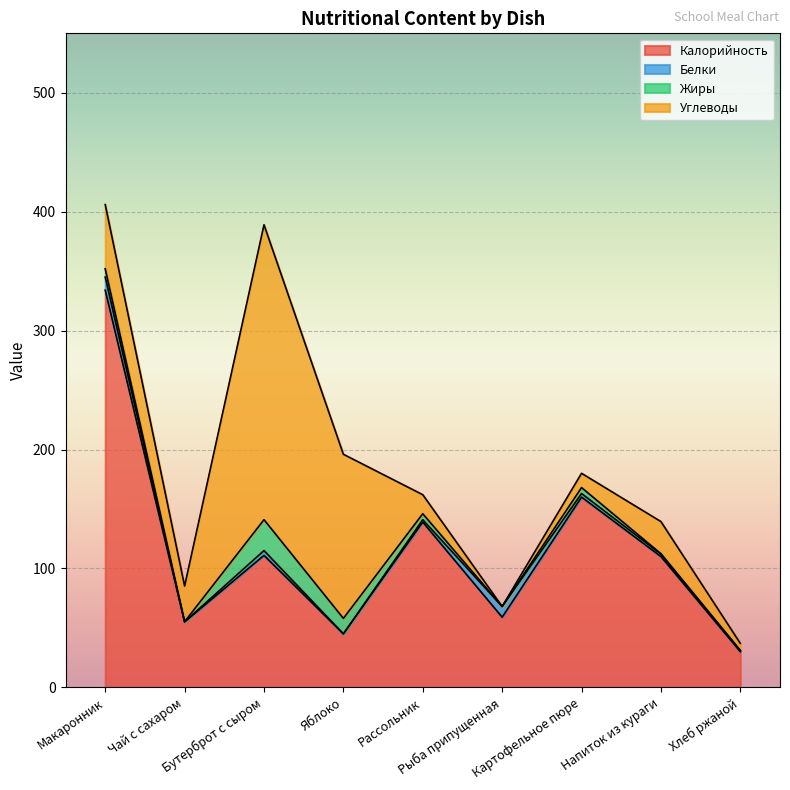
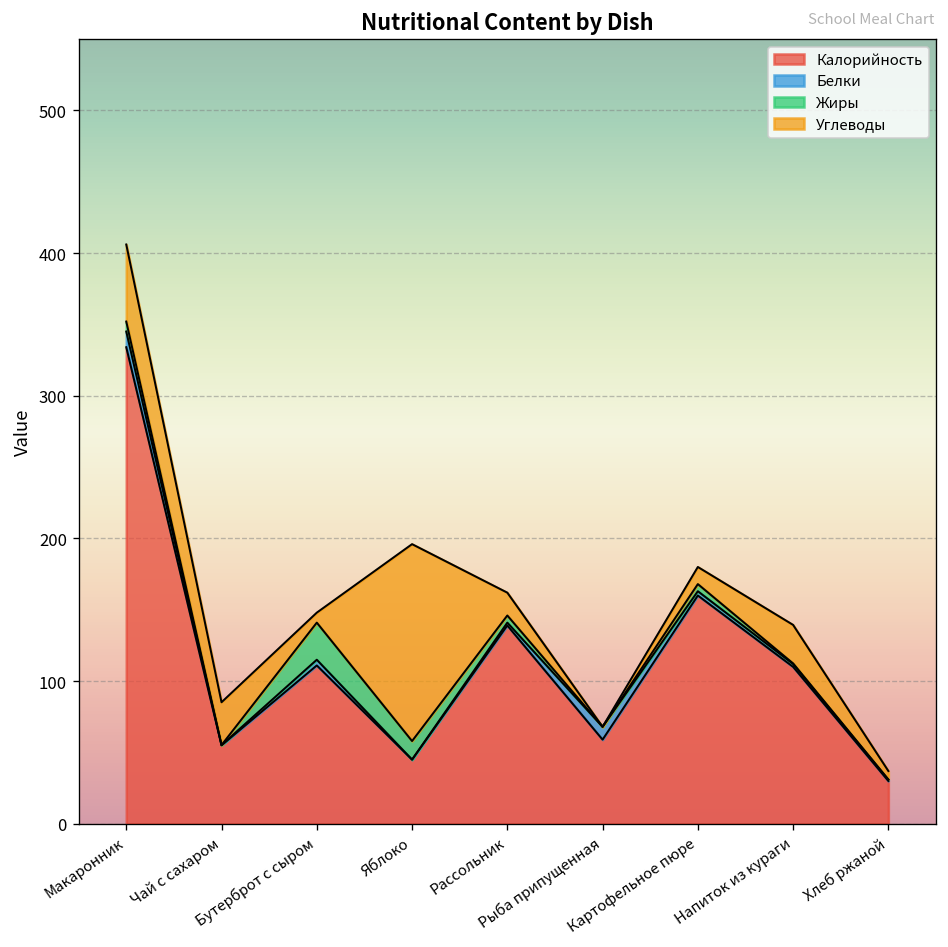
  {
    "Калорийность": {
      "Макаронник": 334,
      "Бутерброт с сыром": 111,
      "Рыба припущенная": 59,
      "Картофельное пюре": 160
    },
    "Белки": {
      "Макаронник": 11,
      "Бутерброт с сыром": 4,
      "Картофельное пюре": 3
    },
    "Жиры": {
      "Макаронник": 7,
      "Бутерброт с сыром": 26,
      "Яблоко": 13,
      "Рассольник": 5,
      "Картофельное пюре": 5
    },
    "Углеводы": {
      "Макаронник": 54,
      "Чай с сахаром": 30,
-     "Бутерброт с сыром": 248,
+     "Бутерброт с сыром": 7,
      "Яблоко": 138,
      "Рассольник": 16,
      "Картофельное пюре": 12,
      "Напиток из кураги": 27,
      "Хлеб ржаной": 6
    }
  }
